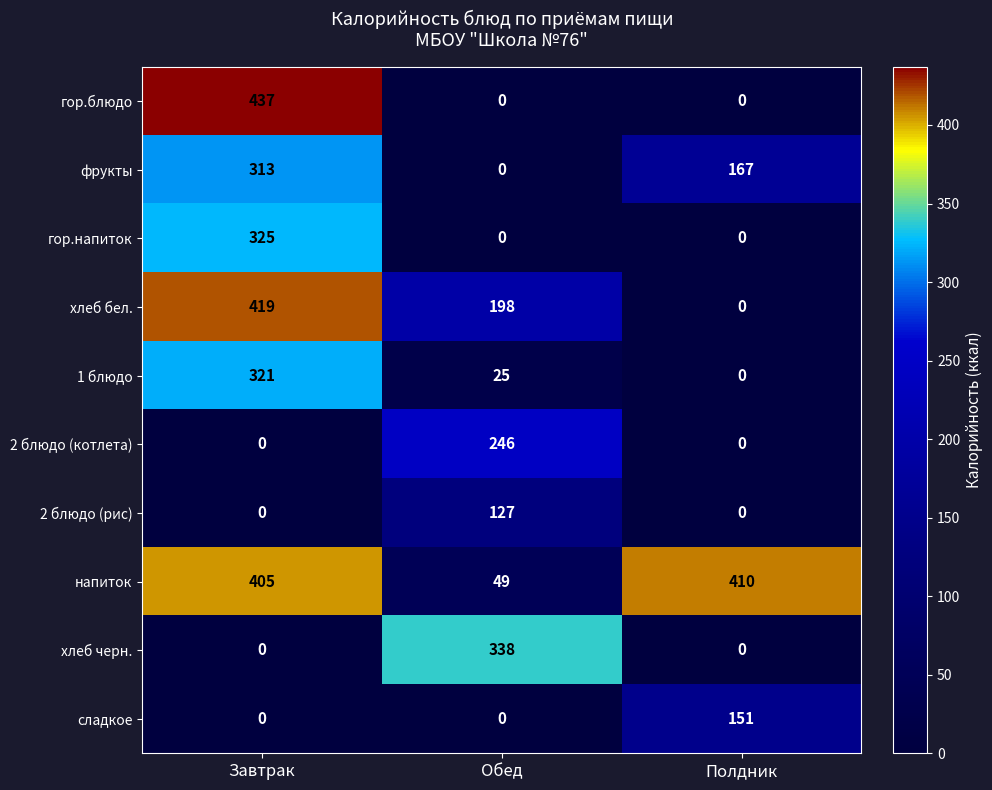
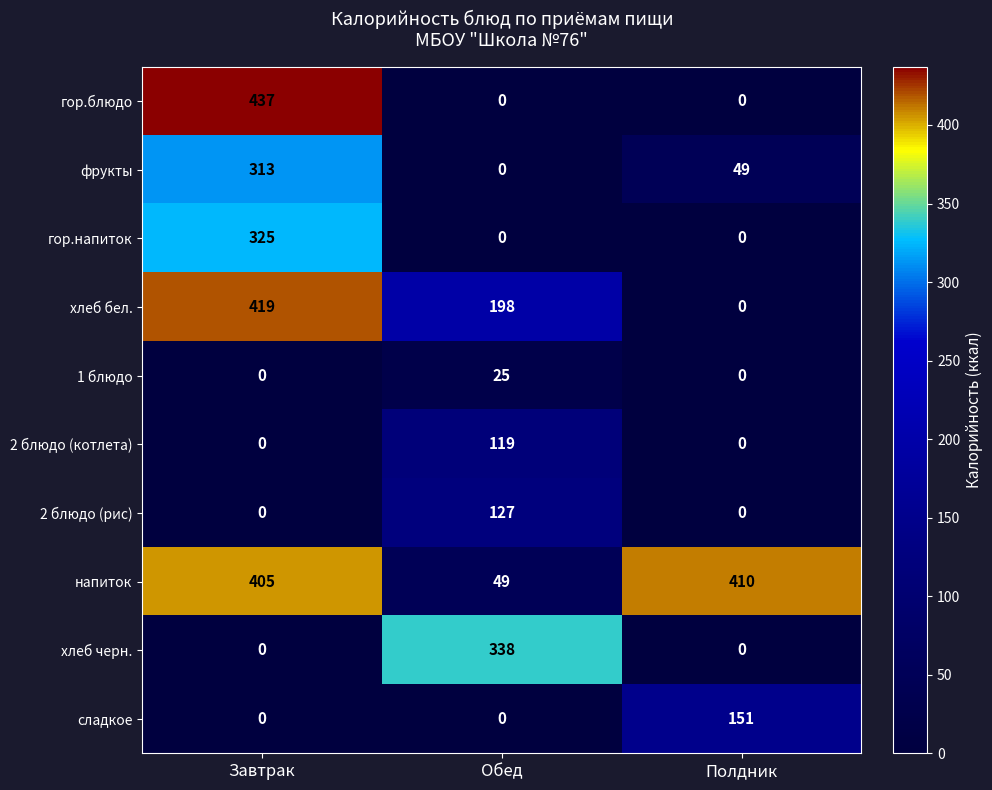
  {
    "гор.блюдо": {
      "Завтрак": 437,
      "Обед": 0,
      "Полдник": 0
    },
    "фрукты": {
      "Завтрак": 313,
      "Обед": 0,
-     "Полдник": 167
+     "Полдник": 49
    },
    "гор.напиток": {
      "Завтрак": 325,
      "Обед": 0,
      "Полдник": 0
    },
    "хлеб бел.": {
      "Завтрак": 419,
      "Обед": 198,
      "Полдник": 0
    },
    "1 блюдо": {
-     "Завтрак": 321,
+     "Завтрак": 0,
      "Обед": 25,
      "Полдник": 0
    },
    "2 блюдо (котлета)": {
      "Завтрак": 0,
-     "Обед": 246,
+     "Обед": 119,
      "Полдник": 0
    },
    "2 блюдо (рис)": {
      "Завтрак": 0,
      "Обед": 127,
      "Полдник": 0
    },
    "напиток": {
      "Завтрак": 405,
      "Обед": 49,
      "Полдник": 410
    },
    "хлеб черн.": {
      "Завтрак": 0,
      "Обед": 338,
      "Полдник": 0
    },
    "сладкое": {
      "Завтрак": 0,
      "Обед": 0,
      "Полдник": 151
    }
  }
